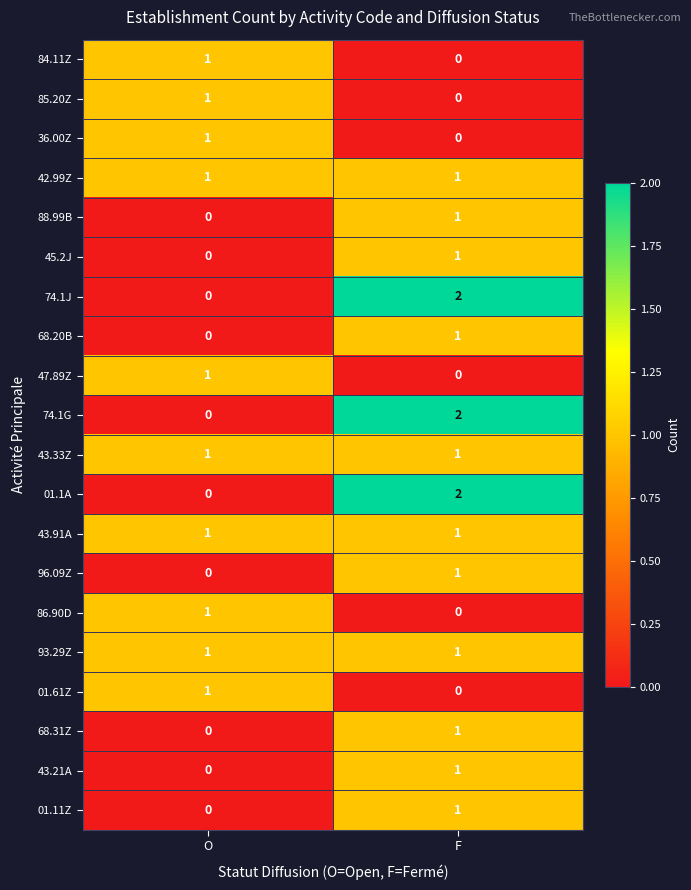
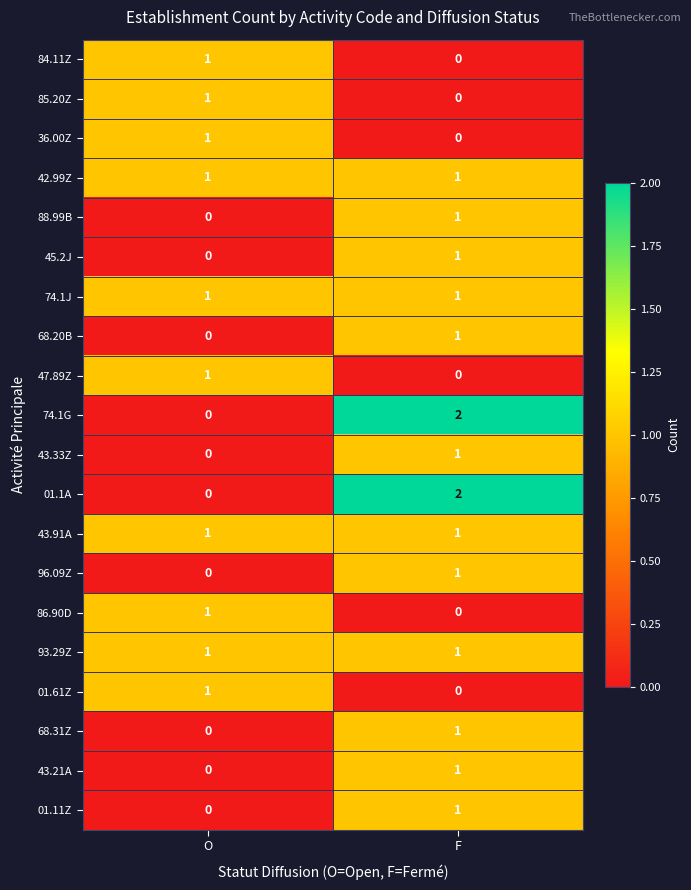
  {
    "84.11Z": {
      "O": 1,
      "F": 0
    },
    "85.20Z": {
      "O": 1,
      "F": 0
    },
    "36.00Z": {
      "O": 1,
      "F": 0
    },
    "42.99Z": {
      "O": 1,
      "F": 1
    },
    "88.99B": {
      "O": 0,
      "F": 1
    },
    "45.2J": {
      "O": 0,
      "F": 1
    },
    "74.1J": {
-     "O": 0,
-     "F": 2
+     "O": 1,
+     "F": 1
    },
    "68.20B": {
      "O": 0,
      "F": 1
    },
    "47.89Z": {
      "O": 1,
      "F": 0
    },
    "74.1G": {
      "O": 0,
      "F": 2
    },
    "43.33Z": {
-     "O": 1,
+     "O": 0,
      "F": 1
    },
    "01.1A": {
      "O": 0,
      "F": 2
    },
    "43.91A": {
      "O": 1,
      "F": 1
    },
    "96.09Z": {
      "O": 0,
      "F": 1
    },
    "86.90D": {
      "O": 1,
      "F": 0
    },
    "93.29Z": {
      "O": 1,
      "F": 1
    },
    "01.61Z": {
      "O": 1,
      "F": 0
    },
    "68.31Z": {
      "O": 0,
      "F": 1
    },
    "43.21A": {
      "O": 0,
      "F": 1
    },
    "01.11Z": {
      "O": 0,
      "F": 1
    }
  }
